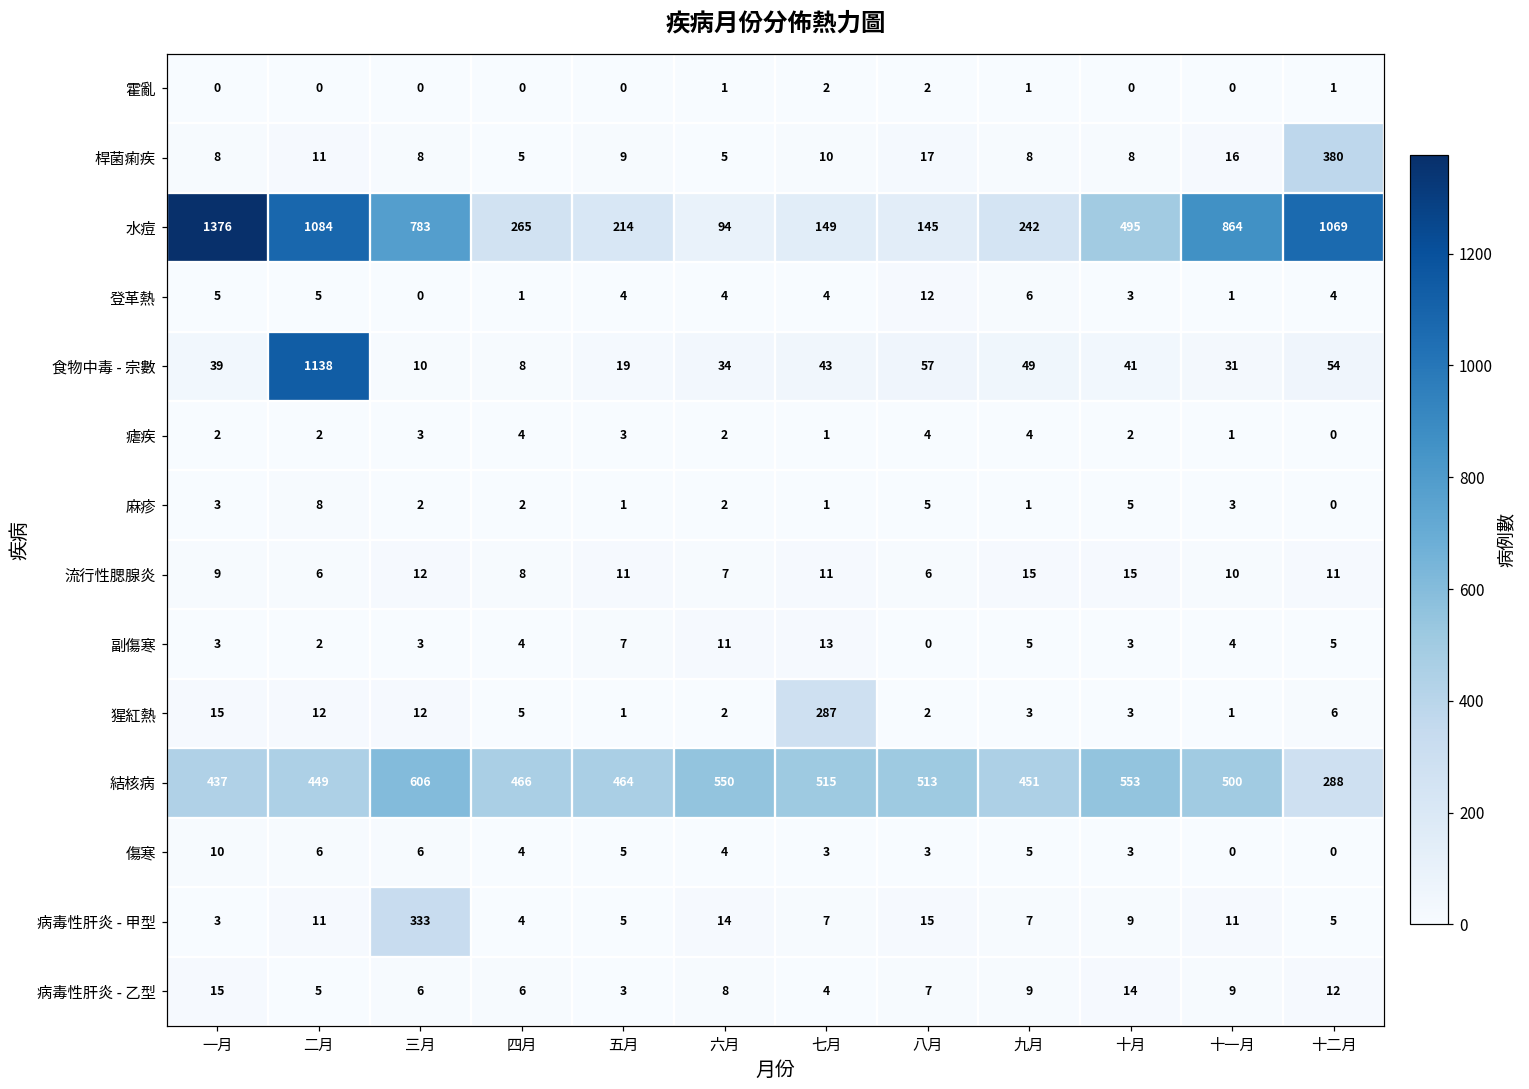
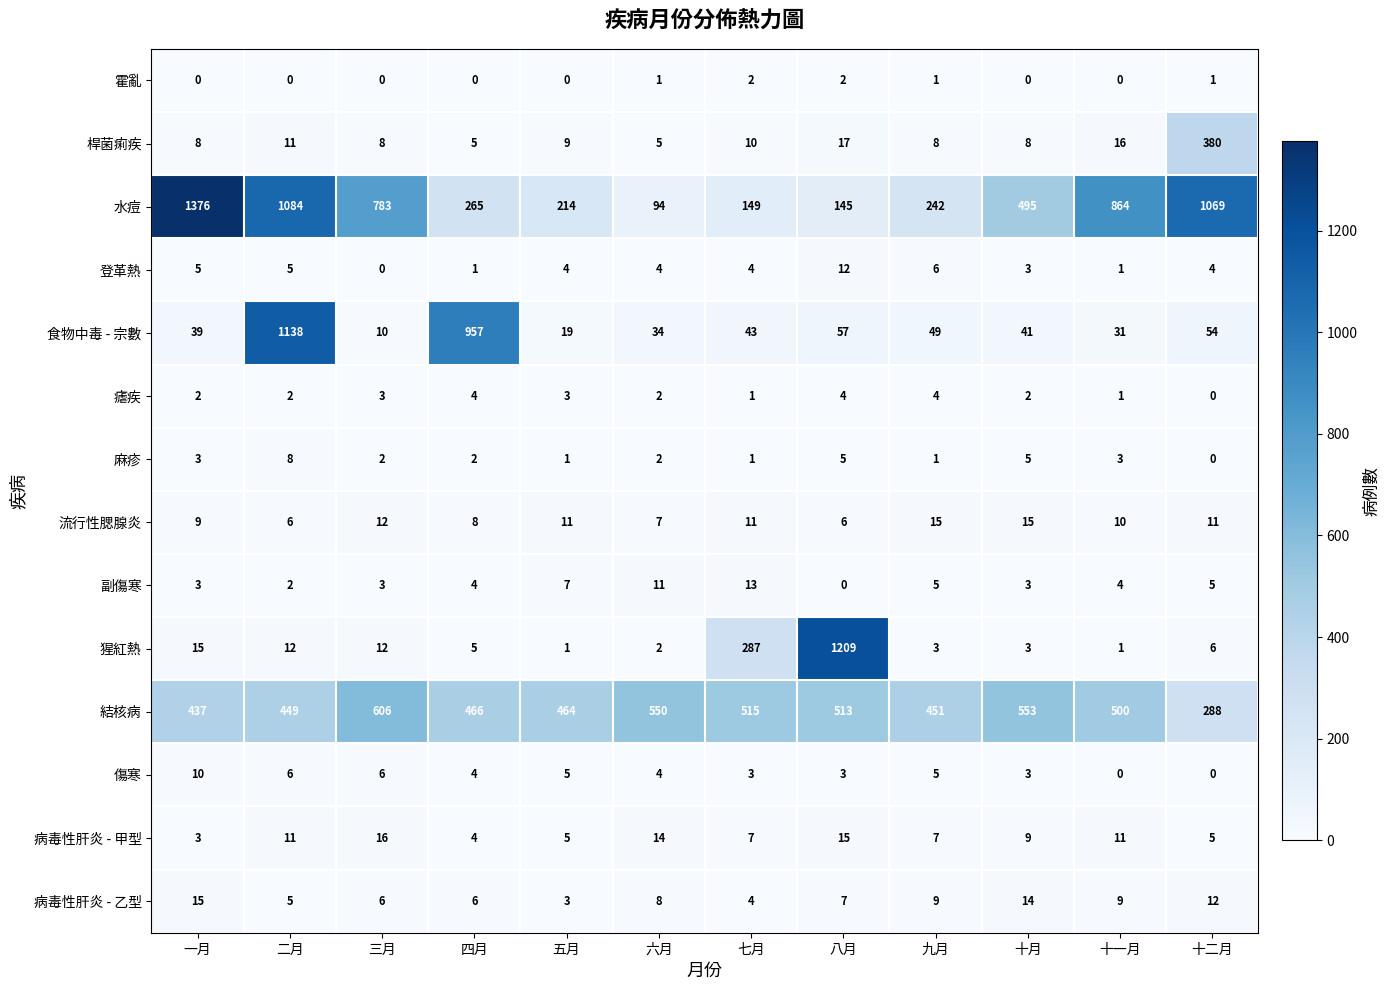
  {
    "霍亂": {
      "一月": 0,
      "二月": 0,
      "三月": 0,
      "四月": 0,
      "五月": 0,
      "六月": 1,
      "七月": 2,
      "八月": 2,
      "九月": 1,
      "十月": 0,
      "十一月": 0,
      "十二月": 1
    },
    "桿菌痢疾": {
      "一月": 8,
      "二月": 11,
      "三月": 8,
      "四月": 5,
      "五月": 9,
      "六月": 5,
      "七月": 10,
      "八月": 17,
      "九月": 8,
      "十月": 8,
      "十一月": 16,
      "十二月": 380
    },
    "水痘": {
      "一月": 1376,
      "二月": 1084,
      "三月": 783,
      "四月": 265,
      "五月": 214,
      "六月": 94,
      "七月": 149,
      "八月": 145,
      "九月": 242,
      "十月": 495,
      "十一月": 864,
      "十二月": 1069
    },
    "登革熱": {
      "一月": 5,
      "二月": 5,
      "三月": 0,
      "四月": 1,
      "五月": 4,
      "六月": 4,
      "七月": 4,
      "八月": 12,
      "九月": 6,
      "十月": 3,
      "十一月": 1,
      "十二月": 4
    },
    "食物中毒 - 宗數": {
      "一月": 39,
      "二月": 1138,
      "三月": 10,
-     "四月": 8,
+     "四月": 957,
      "五月": 19,
      "六月": 34,
      "七月": 43,
      "八月": 57,
      "九月": 49,
      "十月": 41,
      "十一月": 31,
      "十二月": 54
    },
    "瘧疾": {
      "一月": 2,
      "二月": 2,
      "三月": 3,
      "四月": 4,
      "五月": 3,
      "六月": 2,
      "七月": 1,
      "八月": 4,
      "九月": 4,
      "十月": 2,
      "十一月": 1,
      "十二月": 0
    },
    "麻疹": {
      "一月": 3,
      "二月": 8,
      "三月": 2,
      "四月": 2,
      "五月": 1,
      "六月": 2,
      "七月": 1,
      "八月": 5,
      "九月": 1,
      "十月": 5,
      "十一月": 3,
      "十二月": 0
    },
    "流行性腮腺炎": {
      "一月": 9,
      "二月": 6,
      "三月": 12,
      "四月": 8,
      "五月": 11,
      "六月": 7,
      "七月": 11,
      "八月": 6,
      "九月": 15,
      "十月": 15,
      "十一月": 10,
      "十二月": 11
    },
    "副傷寒": {
      "一月": 3,
      "二月": 2,
      "三月": 3,
      "四月": 4,
      "五月": 7,
      "六月": 11,
      "七月": 13,
      "八月": 0,
      "九月": 5,
      "十月": 3,
      "十一月": 4,
      "十二月": 5
    },
    "猩紅熱": {
      "一月": 15,
      "二月": 12,
      "三月": 12,
      "四月": 5,
      "五月": 1,
      "六月": 2,
      "七月": 287,
-     "八月": 2,
+     "八月": 1209,
      "九月": 3,
      "十月": 3,
      "十一月": 1,
      "十二月": 6
    },
    "結核病": {
      "一月": 437,
      "二月": 449,
      "三月": 606,
      "四月": 466,
      "五月": 464,
      "六月": 550,
      "七月": 515,
      "八月": 513,
      "九月": 451,
      "十月": 553,
      "十一月": 500,
      "十二月": 288
    },
    "傷寒": {
      "一月": 10,
      "二月": 6,
      "三月": 6,
      "四月": 4,
      "五月": 5,
      "六月": 4,
      "七月": 3,
      "八月": 3,
      "九月": 5,
      "十月": 3,
      "十一月": 0,
      "十二月": 0
    },
    "病毒性肝炎 - 甲型": {
      "一月": 3,
      "二月": 11,
-     "三月": 333,
+     "三月": 16,
      "四月": 4,
      "五月": 5,
      "六月": 14,
      "七月": 7,
      "八月": 15,
      "九月": 7,
      "十月": 9,
      "十一月": 11,
      "十二月": 5
    },
    "病毒性肝炎 - 乙型": {
      "一月": 15,
      "二月": 5,
      "三月": 6,
      "四月": 6,
      "五月": 3,
      "六月": 8,
      "七月": 4,
      "八月": 7,
      "九月": 9,
      "十月": 14,
      "十一月": 9,
      "十二月": 12
    }
  }
